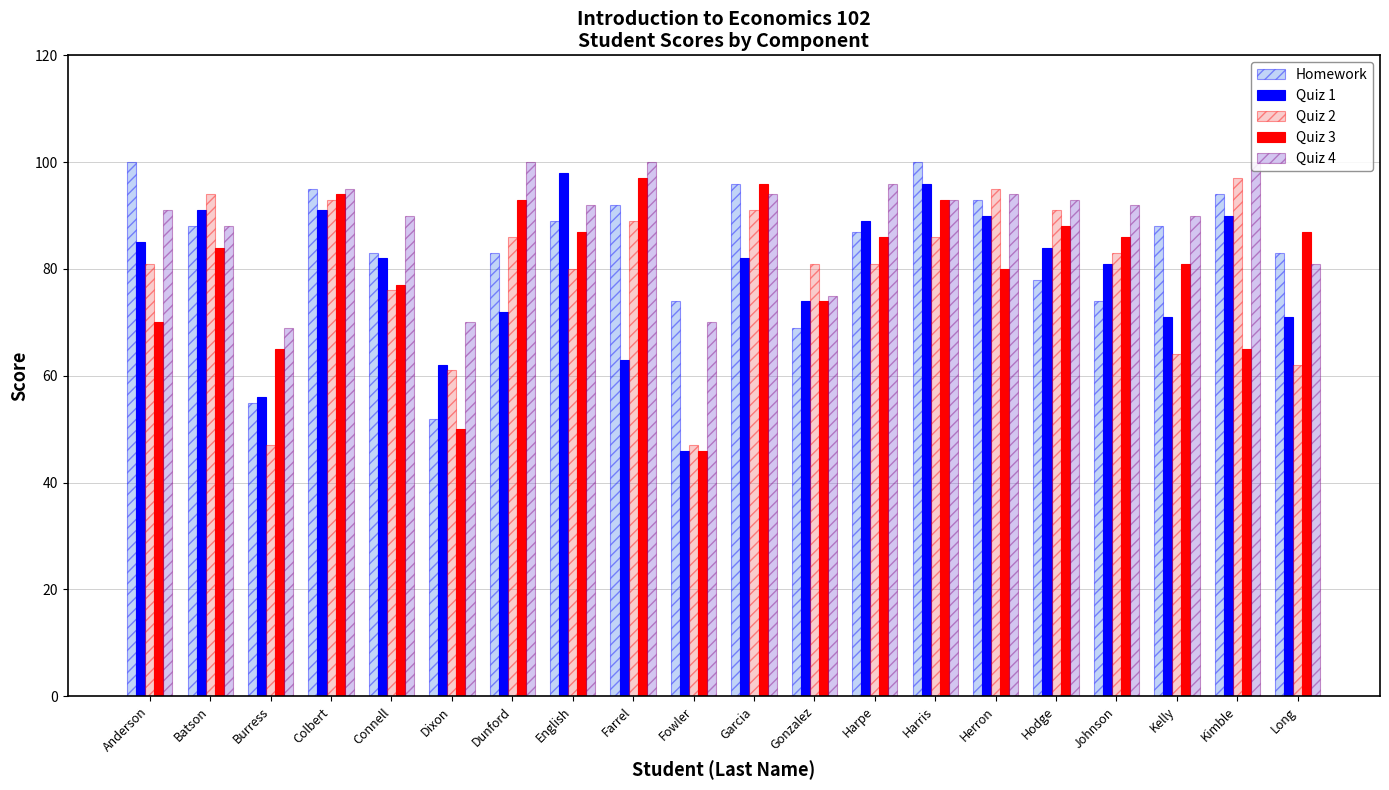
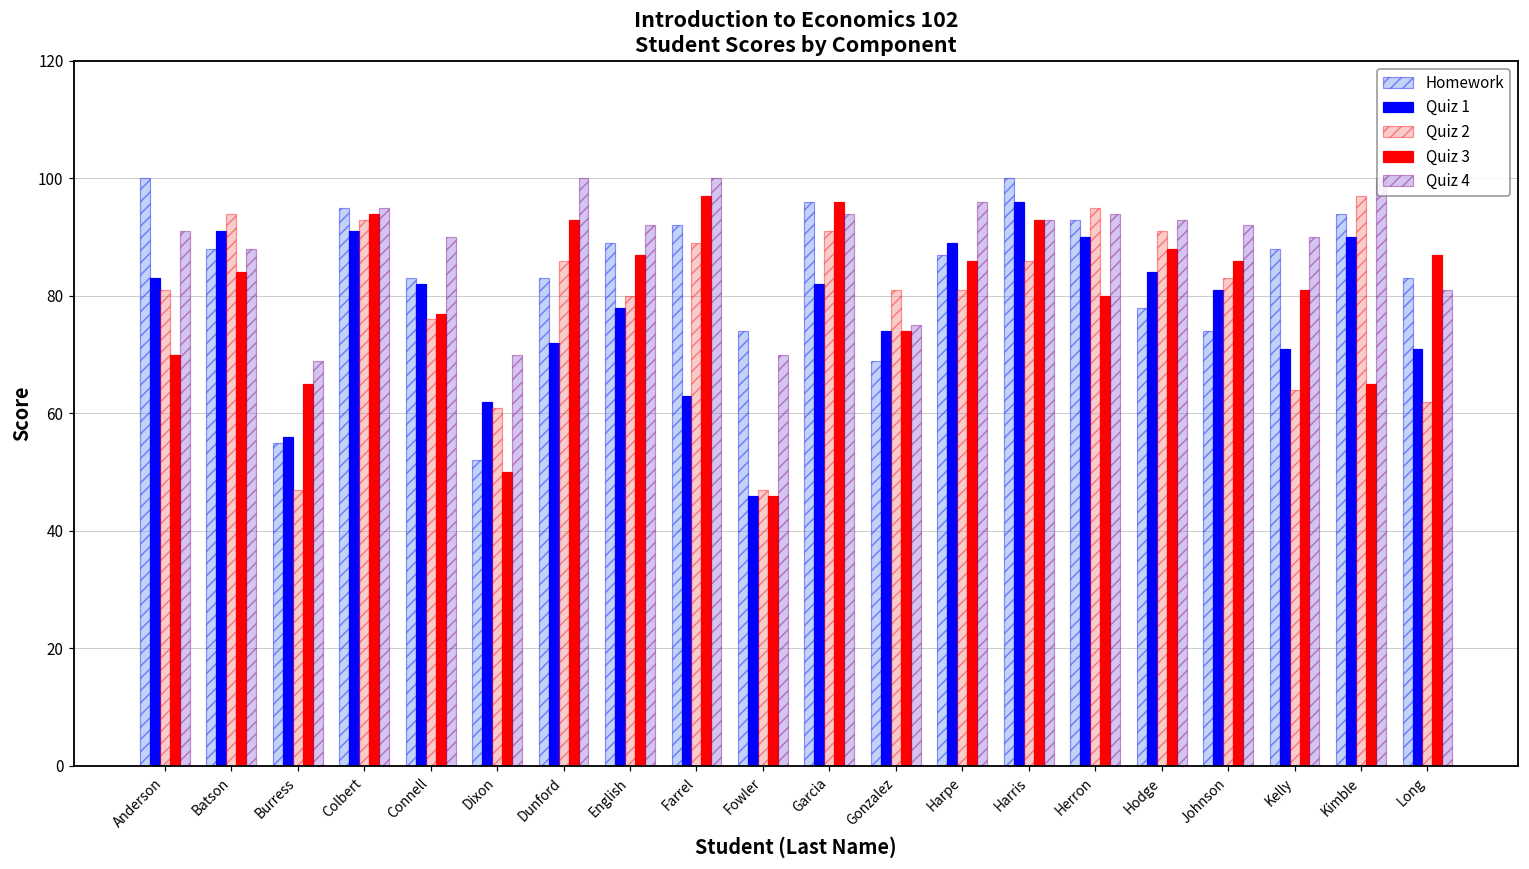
  {
    "Quiz 1": {
-     "Anderson": 85,
+     "Anderson": 83,
      "Batson": 91,
      "Burress": 56,
      "Colbert": 91,
      "Connell": 82,
      "Dixon": 62,
      "Dunford": 72,
-     "English": 98,
+     "English": 78,
      "Farrel": 63,
      "Fowler": 46,
      "Garcia": 82,
      "Gonzalez": 74,
      "Harpe": 89,
      "Harris": 96,
      "Herron": 90,
      "Hodge": 84,
      "Johnson": 81,
      "Kelly": 71,
      "Kimble": 90,
      "Long": 71
    },
    "Quiz 2": {
      "Anderson": 81,
      "Batson": 94,
      "Burress": 47,
      "Colbert": 93,
      "Connell": 76,
      "Dixon": 61,
      "Dunford": 86,
      "English": 80,
      "Farrel": 89,
      "Fowler": 47,
      "Garcia": 91,
      "Gonzalez": 81,
      "Harpe": 81,
      "Harris": 86,
      "Herron": 95,
      "Hodge": 91,
      "Johnson": 83,
      "Kelly": 64,
      "Kimble": 97,
      "Long": 62
    },
    "Quiz 3": {
      "Anderson": 70,
      "Batson": 84,
      "Burress": 65,
      "Colbert": 94,
      "Connell": 77,
      "Dixon": 50,
      "Dunford": 93,
      "English": 87,
      "Farrel": 97,
      "Fowler": 46,
      "Garcia": 96,
      "Gonzalez": 74,
      "Harpe": 86,
      "Harris": 93,
      "Herron": 80,
      "Hodge": 88,
      "Johnson": 86,
      "Kelly": 81,
      "Kimble": 65,
      "Long": 87
    }
  }
